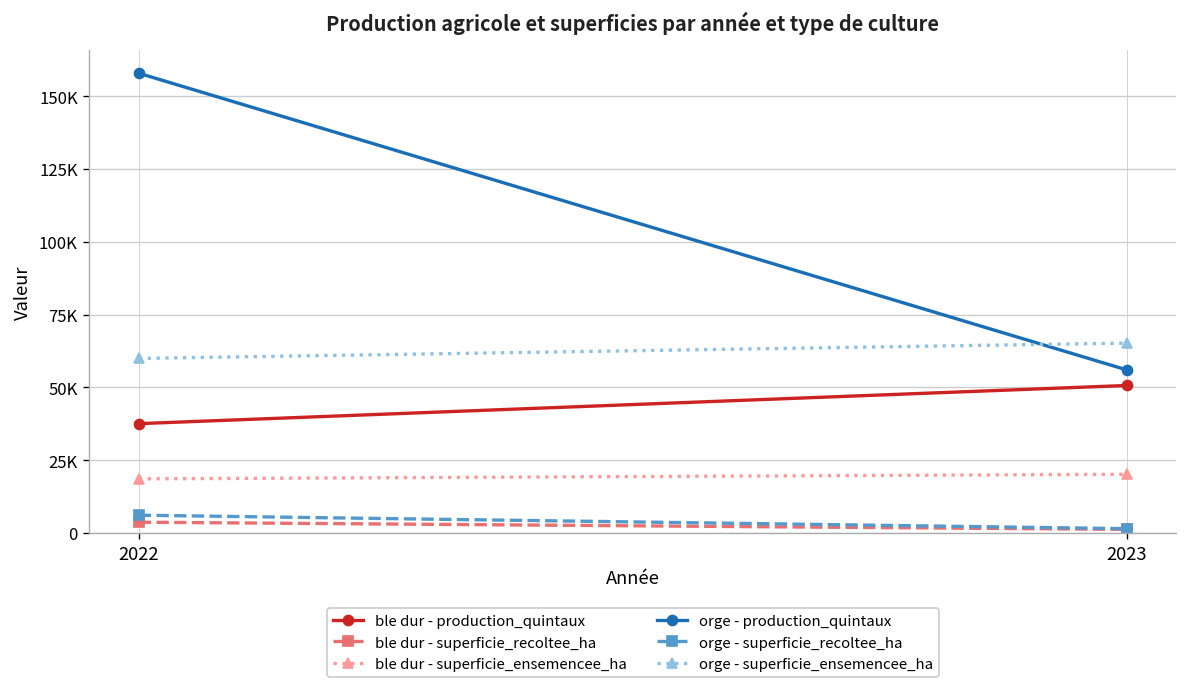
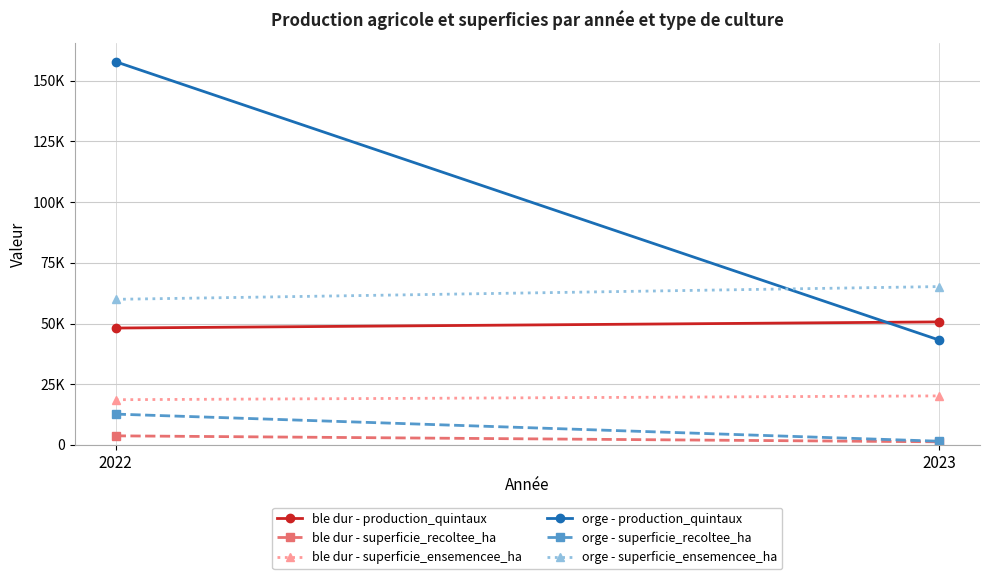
  {
    "ble dur - production_quintaux": {
-     "2022": 38000,
+     "2022": 48000,
      "2023": 51000
    },
    "ble dur - superficie_recoltee_ha": {
      "2022": 4000
    },
    "ble dur - superficie_ensemencee_ha": {
      "2022": 19000,
      "2023": 20000
    },
    "orge - production_quintaux": {
      "2022": 158000,
-     "2023": 56000
+     "2023": 43000
    },
    "orge - superficie_recoltee_ha": {
-     "2022": 6000
+     "2022": 13000
    },
    "orge - superficie_ensemencee_ha": {
      "2022": 60000,
      "2023": 65000
    }
  }
